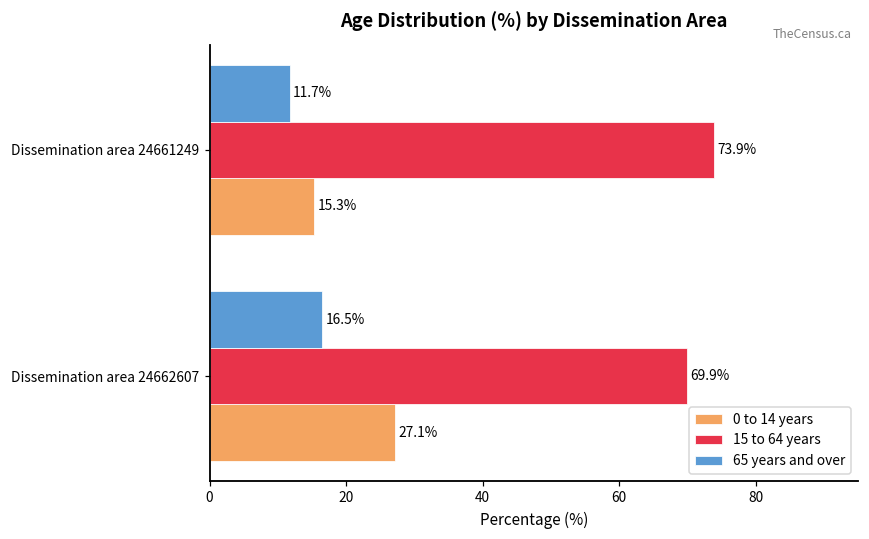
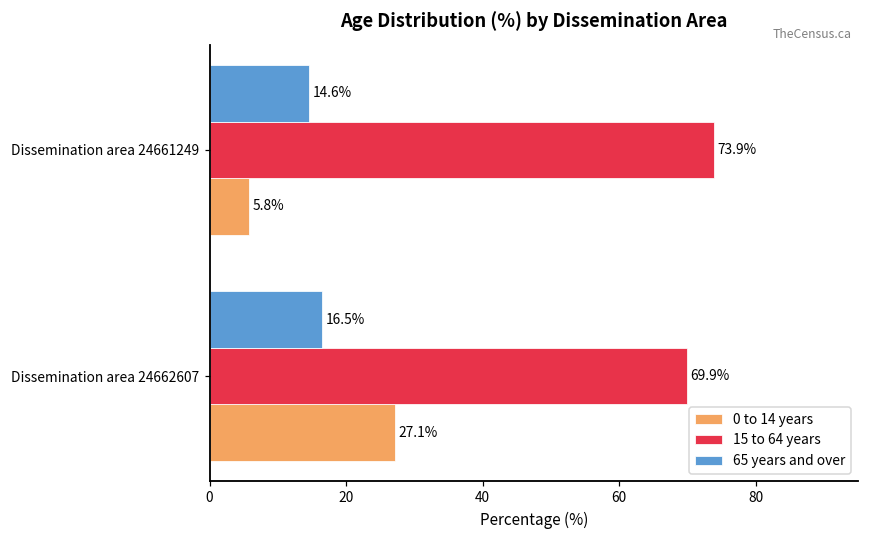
  {
    "0 to 14 years": {
-     "Dissemination area 24661249": "15.3%",
+     "Dissemination area 24661249": "5.8%",
      "Dissemination area 24662607": "27.1%"
    },
    "15 to 64 years": {
      "Dissemination area 24661249": "73.9%",
      "Dissemination area 24662607": "69.9%"
    },
    "65 years and over": {
-     "Dissemination area 24661249": "11.7%",
+     "Dissemination area 24661249": "14.6%",
      "Dissemination area 24662607": "16.5%"
    }
  }
